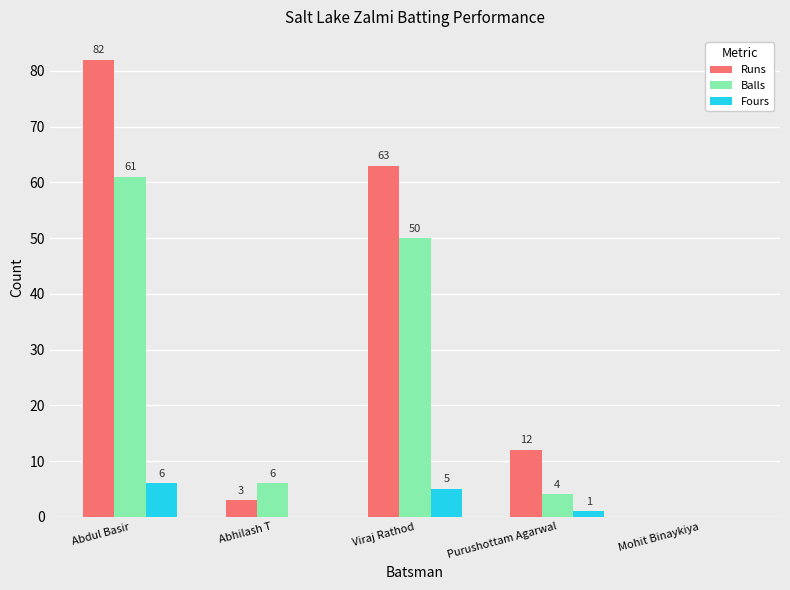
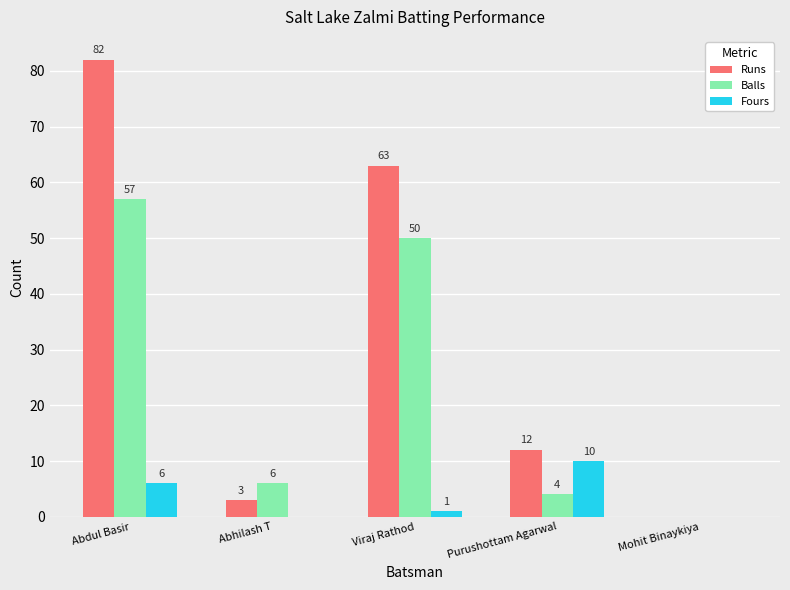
  {
    "Runs": {
      "Abdul Basir": 82,
      "Abhilash T": 3,
      "Viraj Rathod": 63,
      "Purushottam Agarwal": 12
    },
    "Balls": {
-     "Abdul Basir": 61,
+     "Abdul Basir": 57,
      "Abhilash T": 6,
      "Viraj Rathod": 50,
      "Purushottam Agarwal": 4
    },
    "Fours": {
      "Abdul Basir": 6,
-     "Viraj Rathod": 5,
-     "Purushottam Agarwal": 1
+     "Viraj Rathod": 1,
+     "Purushottam Agarwal": 10
    }
  }
